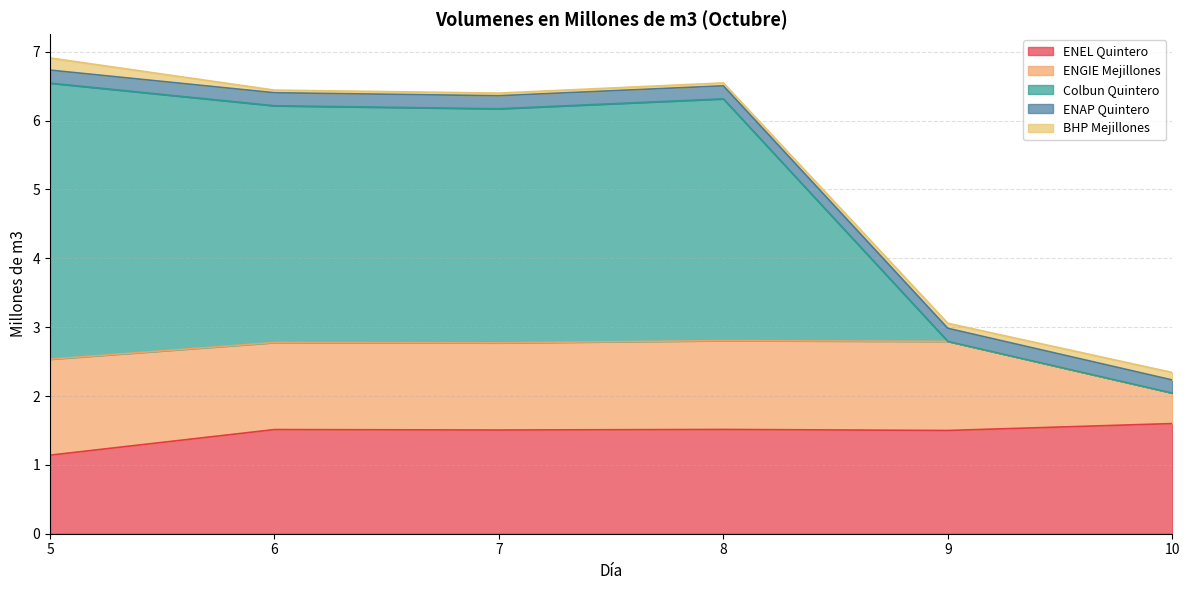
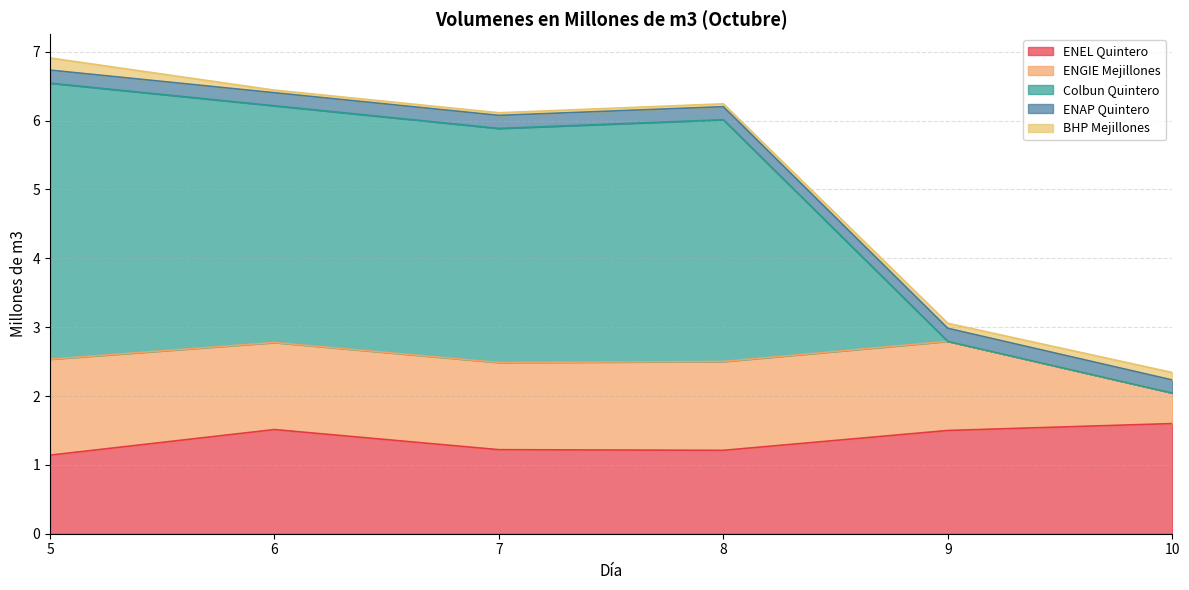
  {
    "ENEL Quintero": {
      "5": 1.1,
      "6": 1.5,
-     "7": 1.5,
-     "8": 1.5,
+     "7": 1.2,
+     "8": 1.2,
      "9": 1.5,
      "10": 1.6
    }
  }
